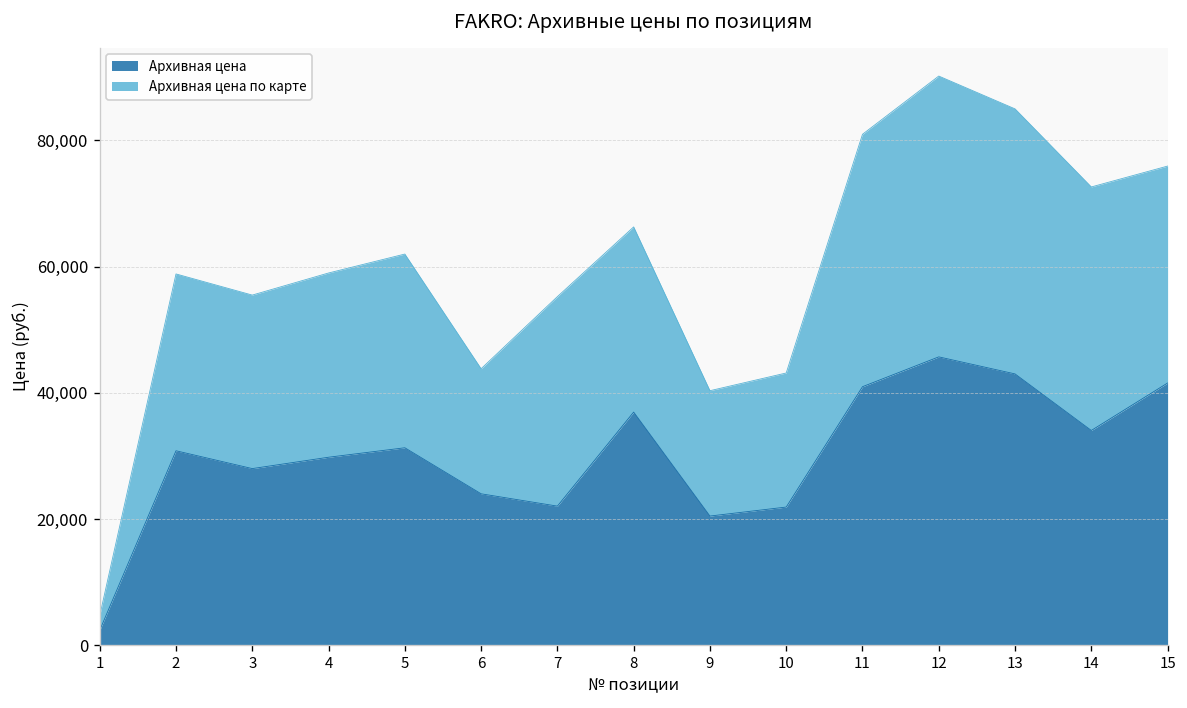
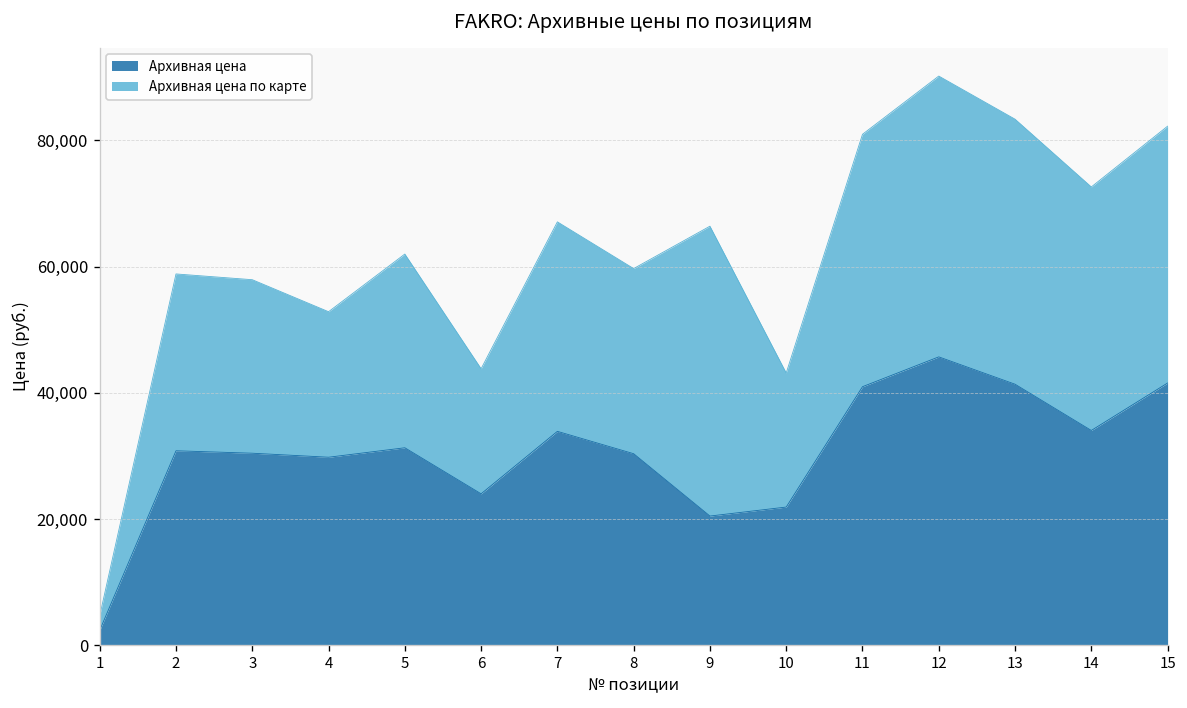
  {
    "Архивная цена": {
      "1": "2,000",
      "2": "31,000",
-     "3": "28,000",
+     "3": "30,000",
      "4": "30,000",
      "5": "31,000",
      "6": "24,000",
-     "7": "22,000",
-     "8": "37,000",
+     "7": "34,000",
+     "8": "30,000",
      "9": "20,000",
      "10": "22,000",
      "11": "41,000",
      "12": "46,000",
-     "13": "43,000",
+     "13": "41,000",
      "14": "34,000",
      "15": "42,000"
    },
    "Архивная цена по карте": {
      "1": "2,000",
      "2": "28,000",
      "3": "27,000",
-     "4": "29,000",
+     "4": "23,000",
      "5": "31,000",
      "6": "20,000",
      "7": "33,000",
      "8": "29,000",
-     "9": "20,000",
+     "9": "46,000",
      "10": "21,000",
      "11": "40,000",
      "12": "44,000",
      "13": "42,000",
      "14": "39,000",
-     "15": "34,000"
+     "15": "41,000"
    }
  }
